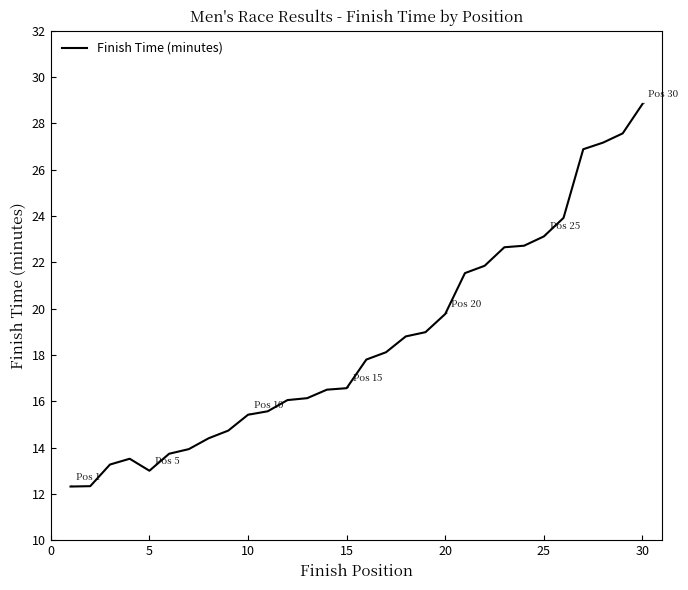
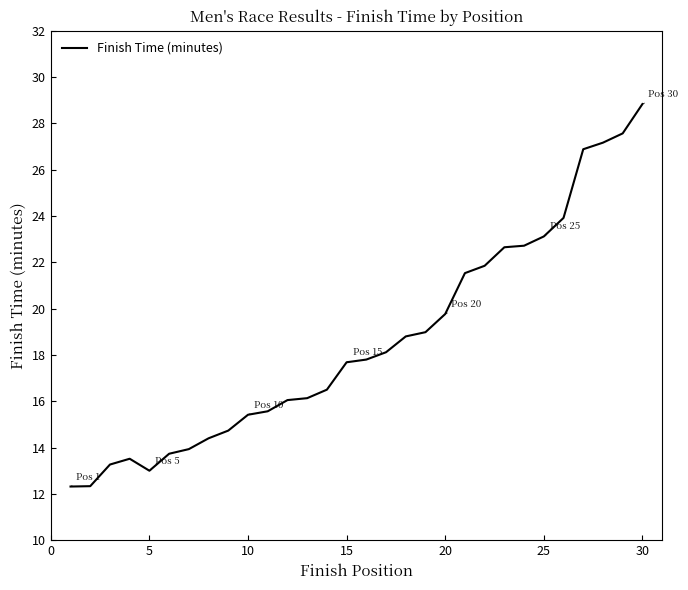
  {
-   "15": 16.6
+   "15": 17.7
  }
